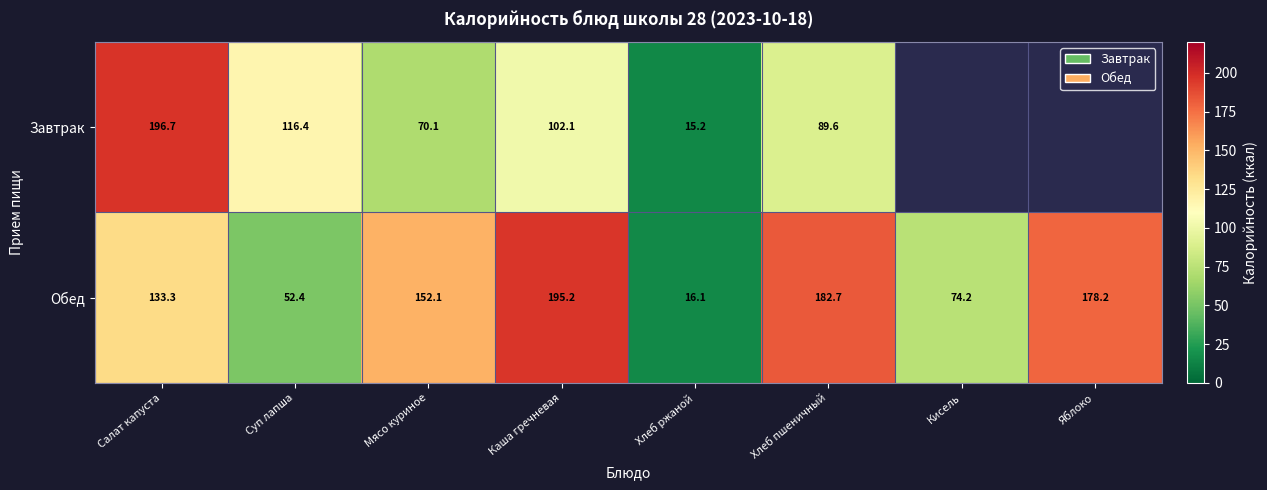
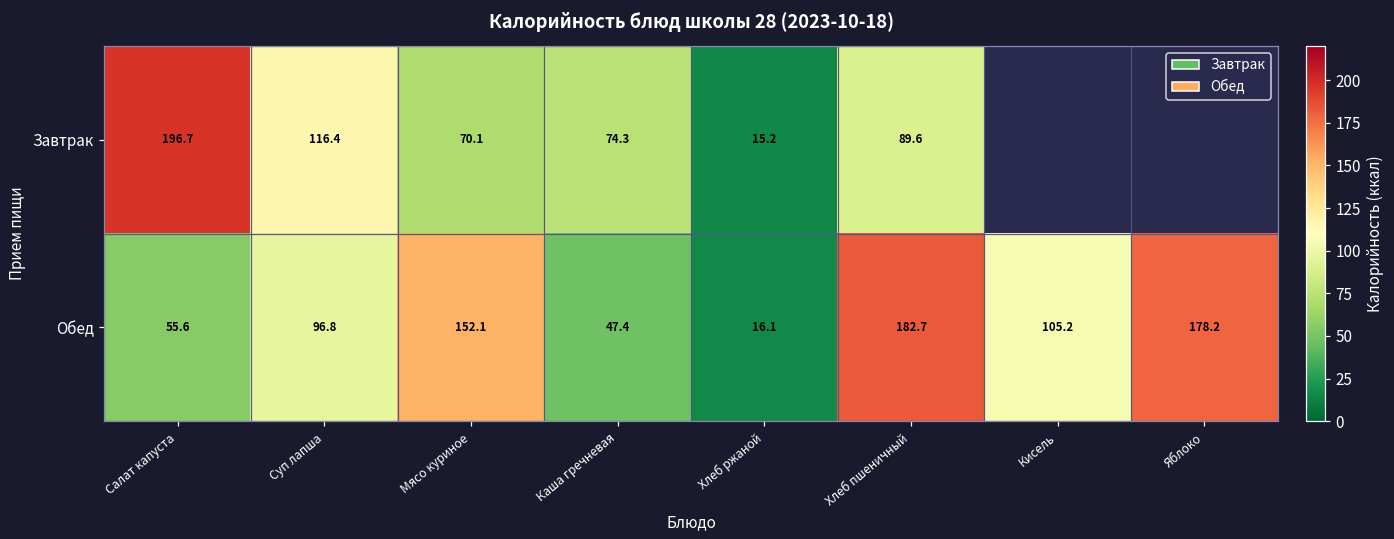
  {
    "Завтрак": {
      "Салат капуста": 196.7,
      "Суп лапша": 116.4,
      "Мясо куриное": 70.1,
-     "Каша гречневая": 102.1,
+     "Каша гречневая": 74.3,
      "Хлеб ржаной": 15.2,
      "Хлеб пшеничный": 89.6
    },
    "Обед": {
-     "Салат капуста": 133.3,
-     "Суп лапша": 52.4,
+     "Салат капуста": 55.6,
+     "Суп лапша": 96.8,
      "Мясо куриное": 152.1,
-     "Каша гречневая": 195.2,
+     "Каша гречневая": 47.4,
      "Хлеб ржаной": 16.1,
      "Хлеб пшеничный": 182.7,
-     "Кисель": 74.2,
+     "Кисель": 105.2,
      "Яблоко": 178.2
    }
  }
